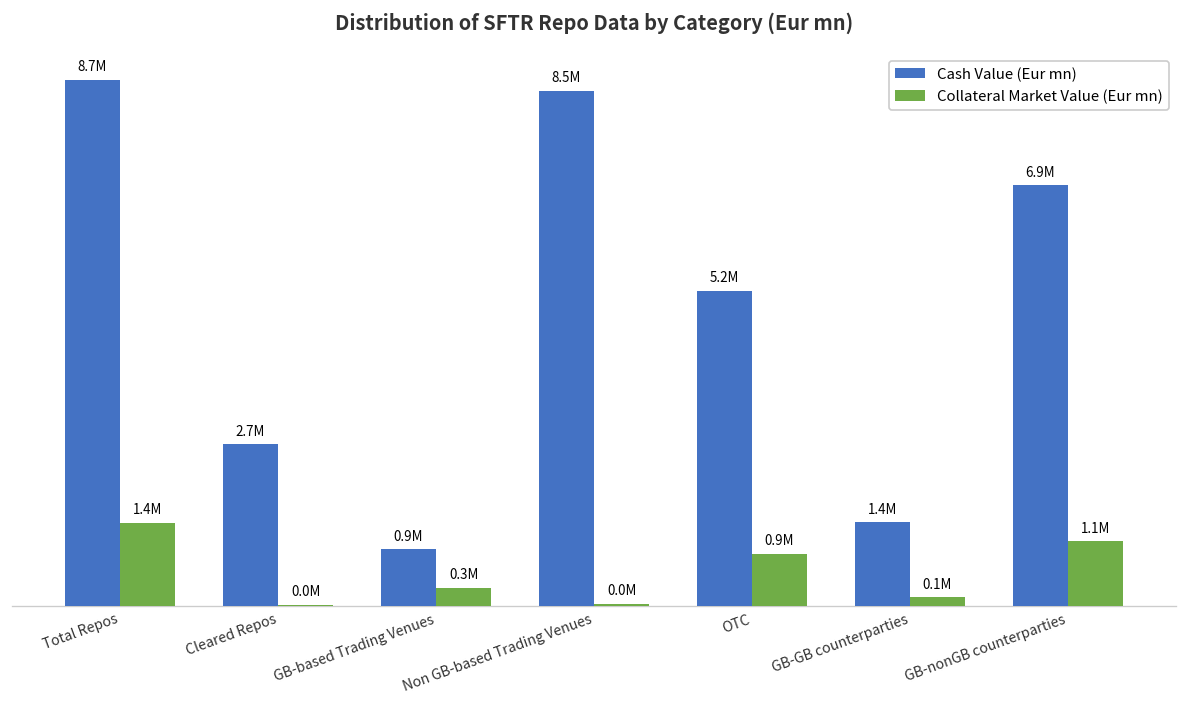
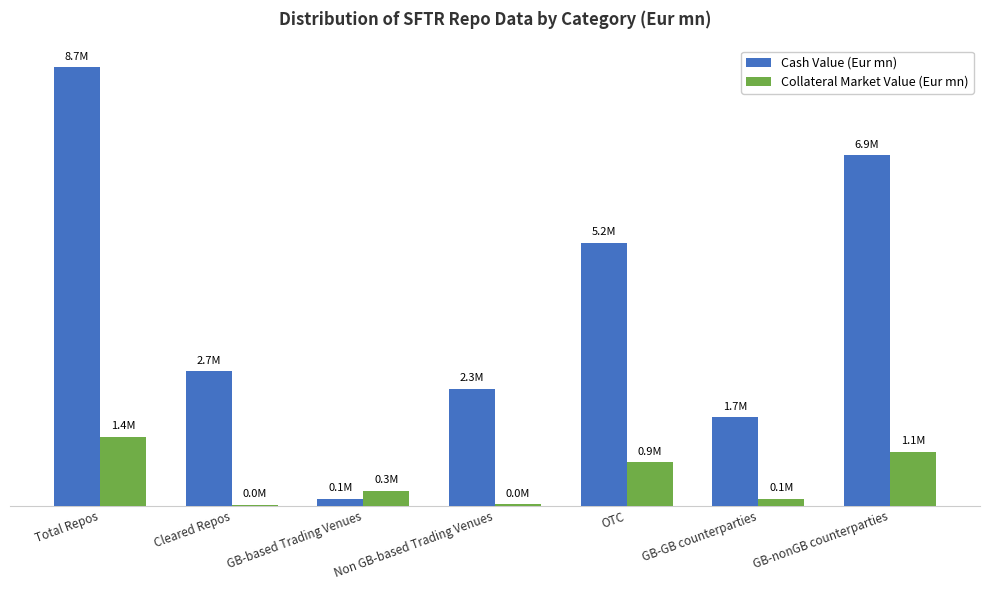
  {
    "Cash Value (Eur mn)": {
      "Total Repos": "8.7M",
      "Cleared Repos": "2.7M",
-     "GB-based Trading Venues": "0.9M",
-     "Non GB-based Trading Venues": "8.5M",
+     "GB-based Trading Venues": "0.1M",
+     "Non GB-based Trading Venues": "2.3M",
      "OTC": "5.2M",
-     "GB-GB counterparties": "1.4M",
+     "GB-GB counterparties": "1.7M",
      "GB-nonGB counterparties": "6.9M"
    },
    "Collateral Market Value (Eur mn)": {
      "Total Repos": "1.4M",
      "GB-based Trading Venues": "0.3M",
      "OTC": "0.9M",
      "GB-GB counterparties": "0.1M",
      "GB-nonGB counterparties": "1.1M"
    }
  }
